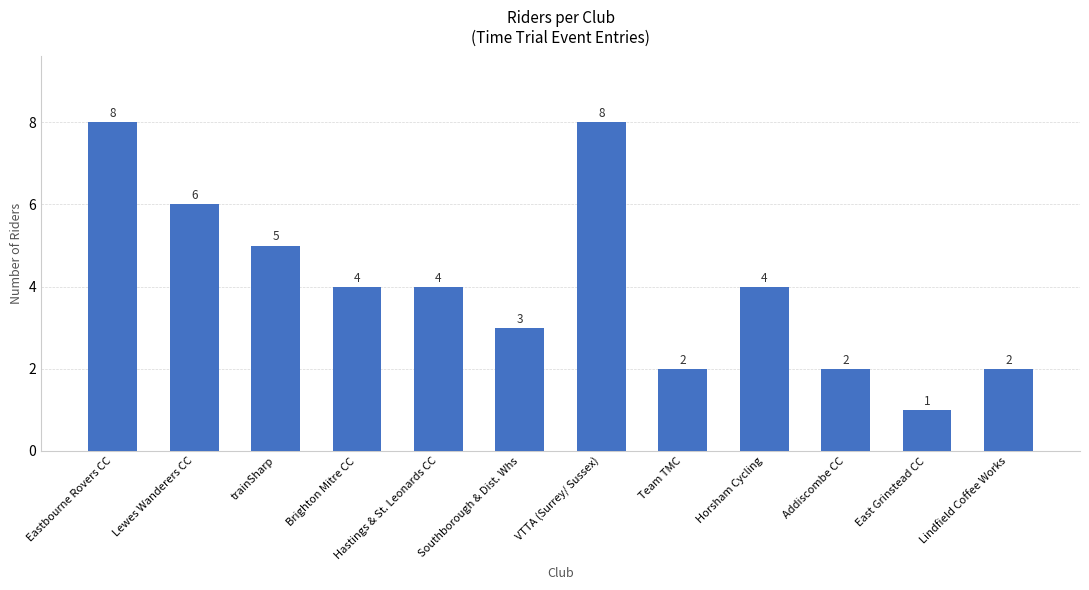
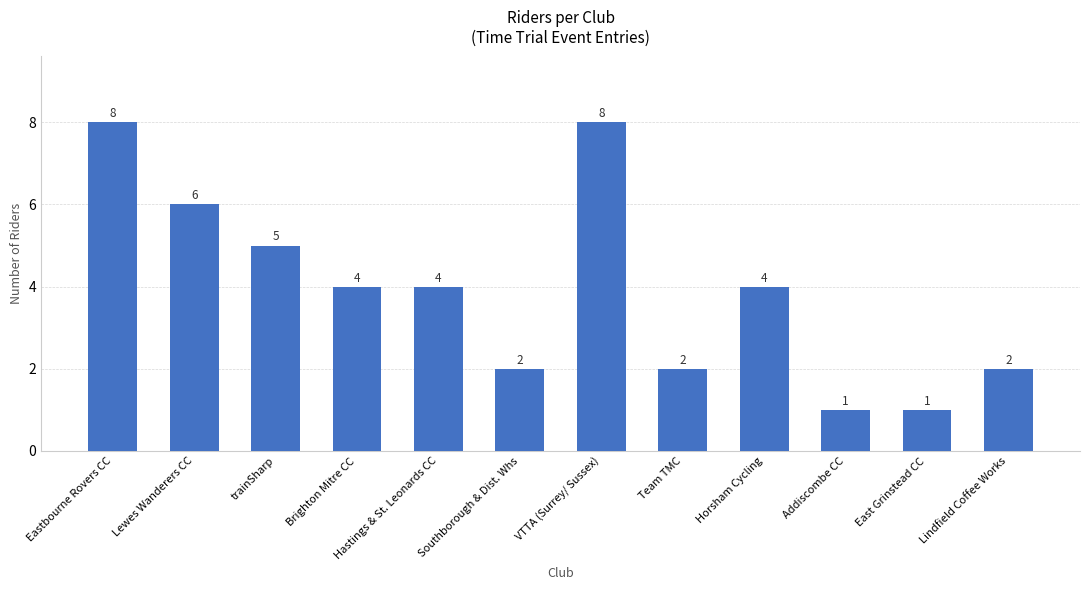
  {
    "Eastbourne Rovers CC": 8,
    "Lewes Wanderers CC": 6,
    "trainSharp": 5,
    "Brighton Mitre CC": 4,
    "Hastings & St. Leonards CC": 4,
-   "Southborough & Dist. Whs": 3,
+   "Southborough & Dist. Whs": 2,
    "VTTA (Surrey/ Sussex)": 8,
    "Team TMC": 2,
    "Horsham Cycling": 4,
-   "Addiscombe CC": 2,
+   "Addiscombe CC": 1,
    "East Grinstead CC": 1,
    "Lindfield Coffee Works": 2
  }
